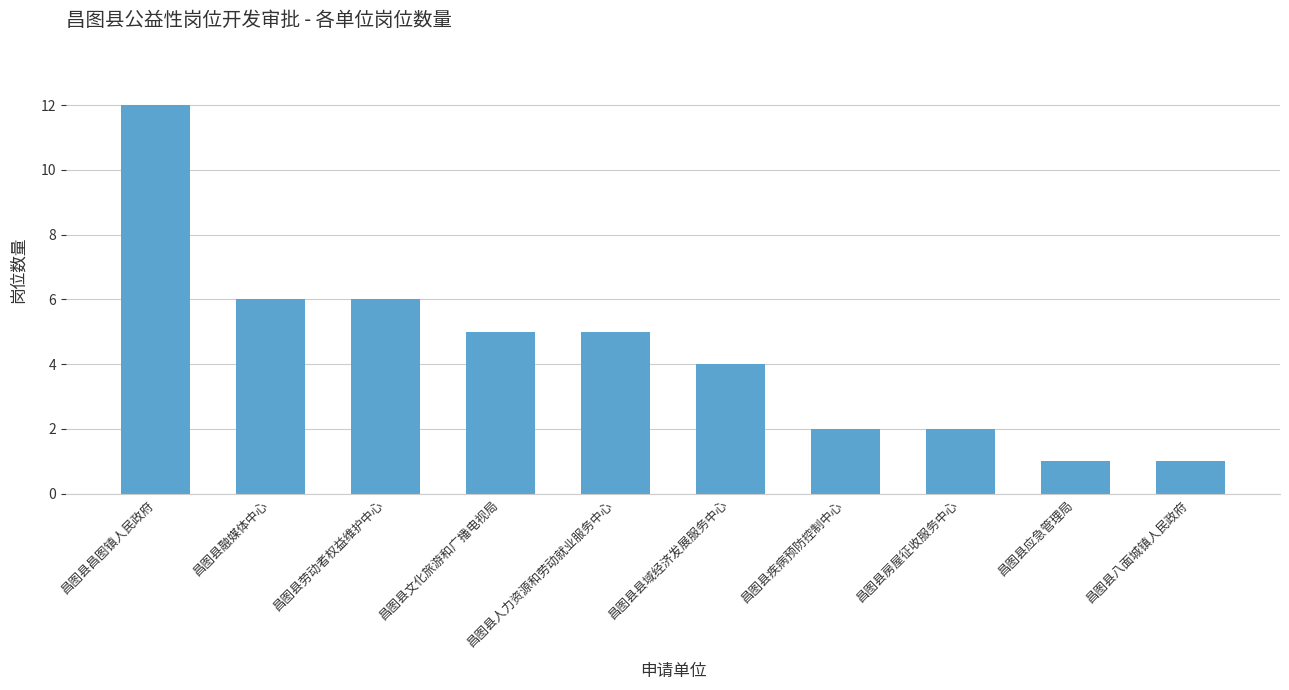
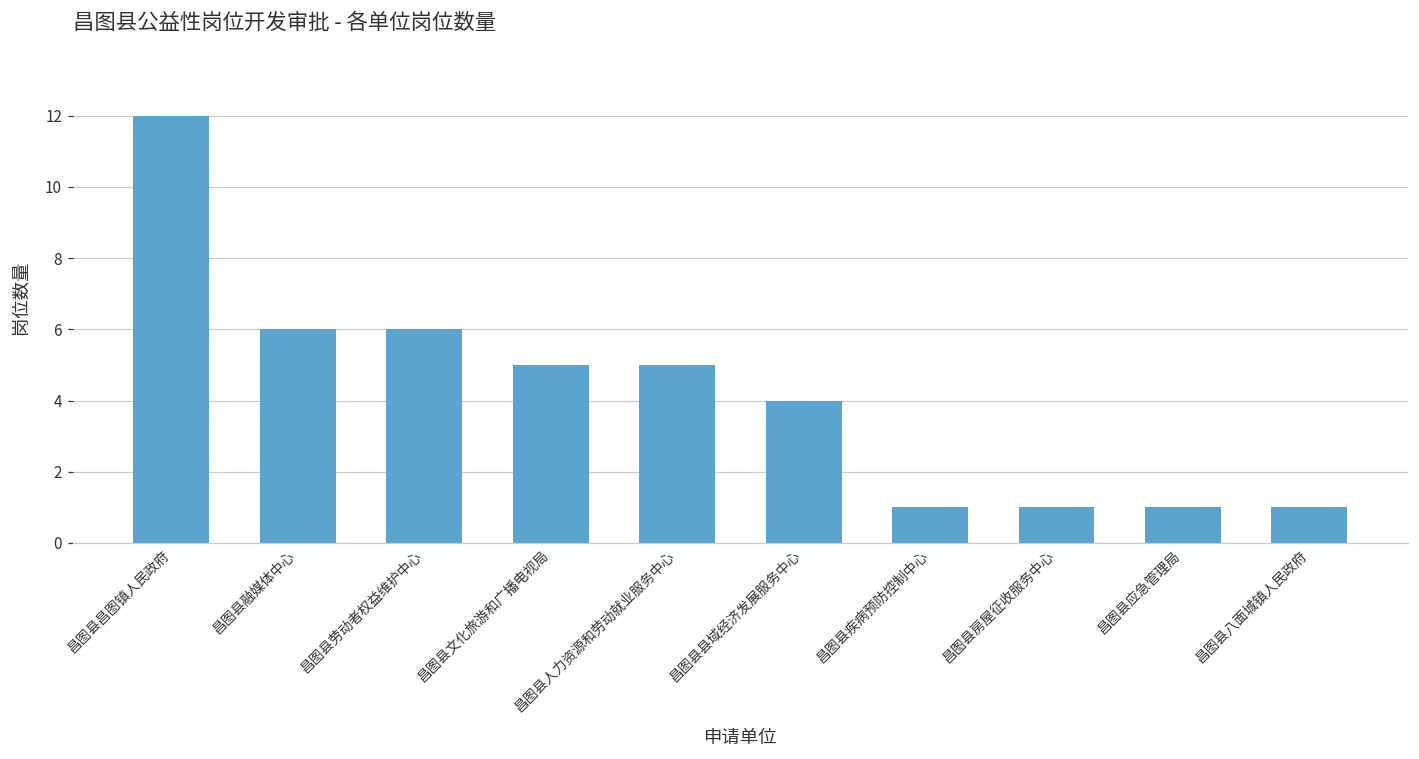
  {
    "昌图县昌图镇人民政府": 12,
    "昌图县融媒体中心": 6,
    "昌图县劳动者权益维护中心": 6,
    "昌图县文化旅游和广播电视局": 5,
    "昌图县人力资源和劳动就业服务中心": 5,
    "昌图县县域经济发展服务中心": 4,
-   "昌图县疾病预防控制中心": 2,
-   "昌图县房屋征收服务中心": 2,
+   "昌图县疾病预防控制中心": 1,
+   "昌图县房屋征收服务中心": 1,
    "昌图县应急管理局": 1,
    "昌图县八面城镇人民政府": 1
  }
